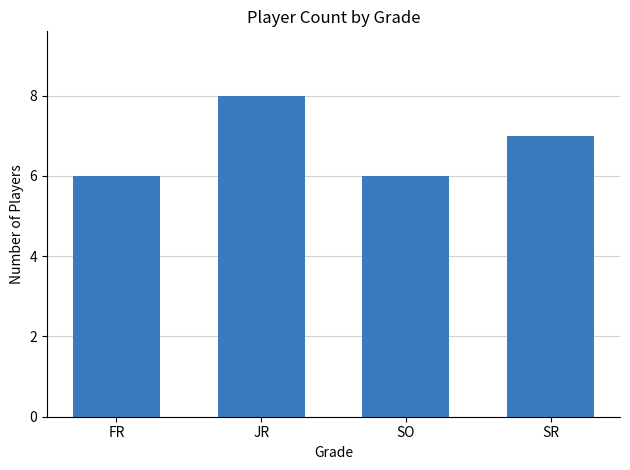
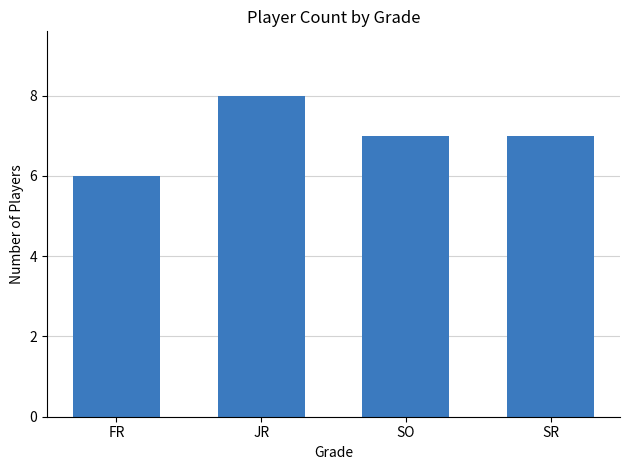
  {
    "FR": 6,
    "JR": 8,
-   "SO": 6,
+   "SO": 7,
    "SR": 7
  }
